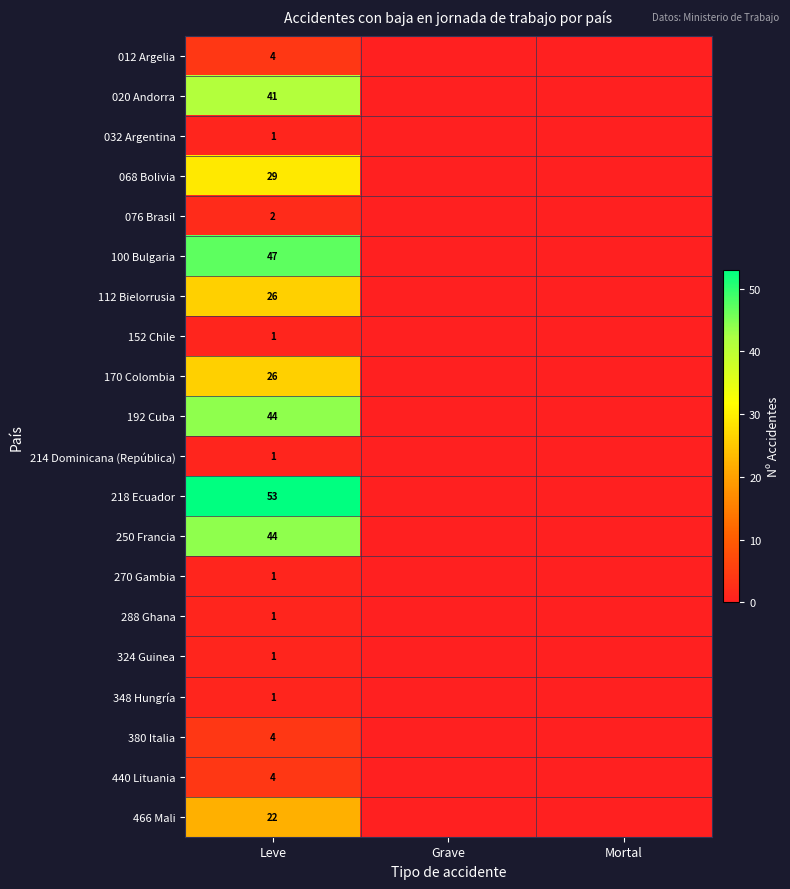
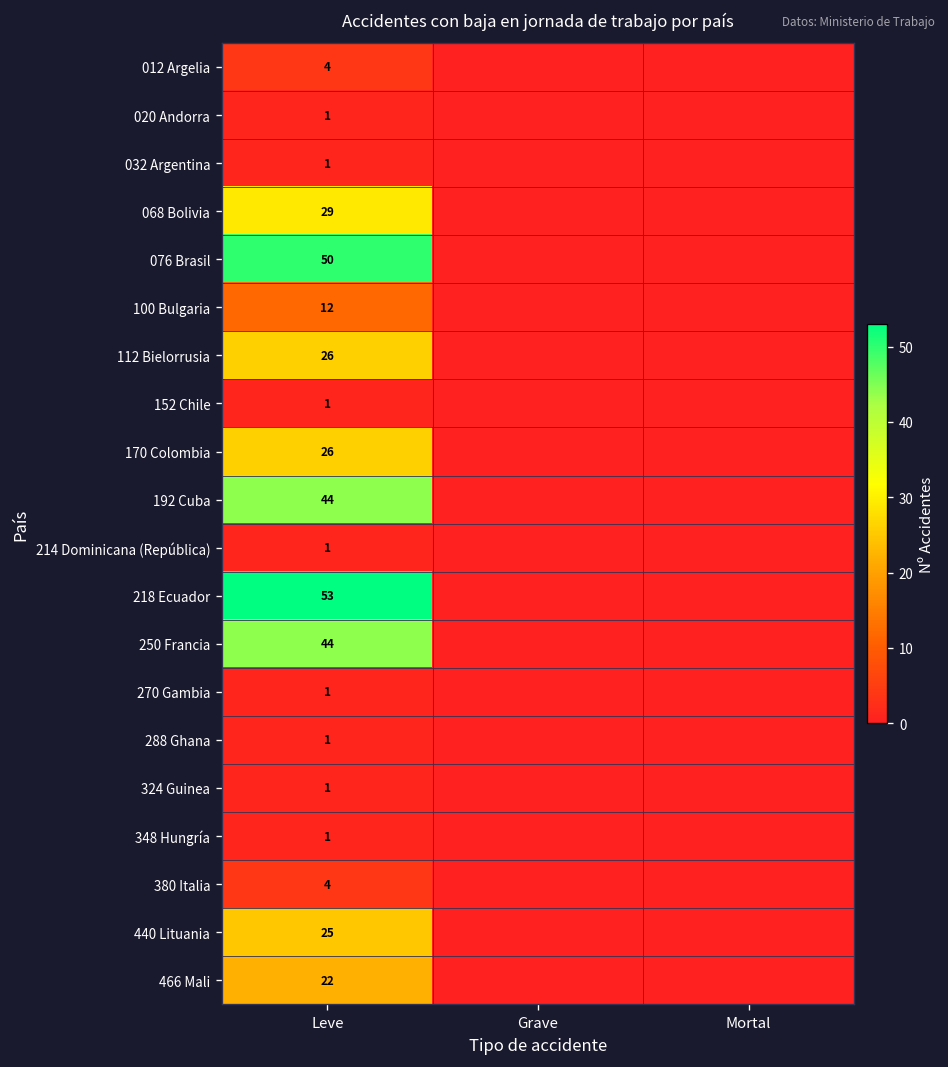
  {
    "012 Argelia": {
      "Leve": 4
    },
    "020 Andorra": {
-     "Leve": 41
+     "Leve": 1
    },
    "032 Argentina": {
      "Leve": 1
    },
    "068 Bolivia": {
      "Leve": 29
    },
    "076 Brasil": {
-     "Leve": 2
+     "Leve": 50
    },
    "100 Bulgaria": {
-     "Leve": 47
+     "Leve": 12
    },
    "112 Bielorrusia": {
      "Leve": 26
    },
    "152 Chile": {
      "Leve": 1
    },
    "170 Colombia": {
      "Leve": 26
    },
    "192 Cuba": {
      "Leve": 44
    },
    "214 Dominicana (República)": {
      "Leve": 1
    },
    "218 Ecuador": {
      "Leve": 53
    },
    "250 Francia": {
      "Leve": 44
    },
    "270 Gambia": {
      "Leve": 1
    },
    "288 Ghana": {
      "Leve": 1
    },
    "324 Guinea": {
      "Leve": 1
    },
    "348 Hungría": {
      "Leve": 1
    },
    "380 Italia": {
      "Leve": 4
    },
    "440 Lituania": {
-     "Leve": 4
+     "Leve": 25
    },
    "466 Mali": {
      "Leve": 22
    }
  }
